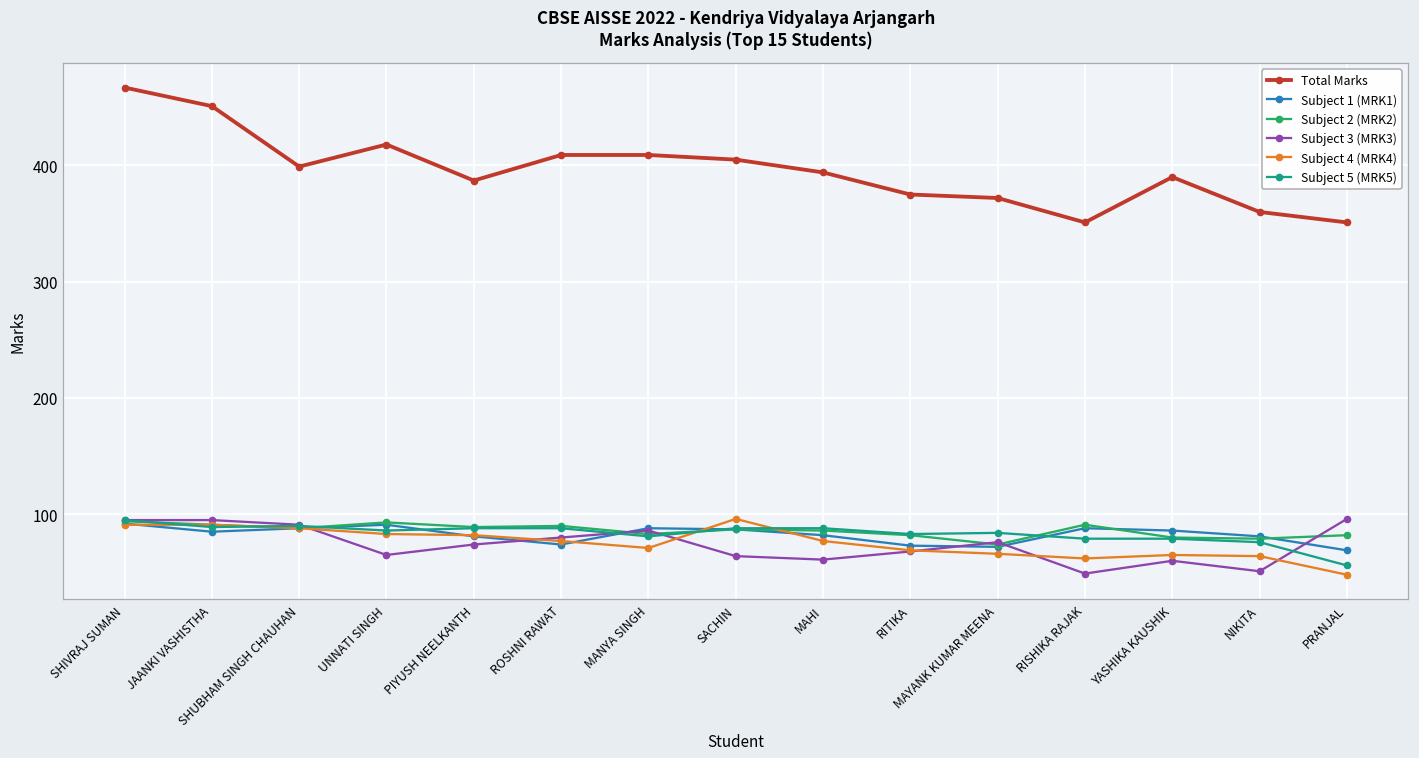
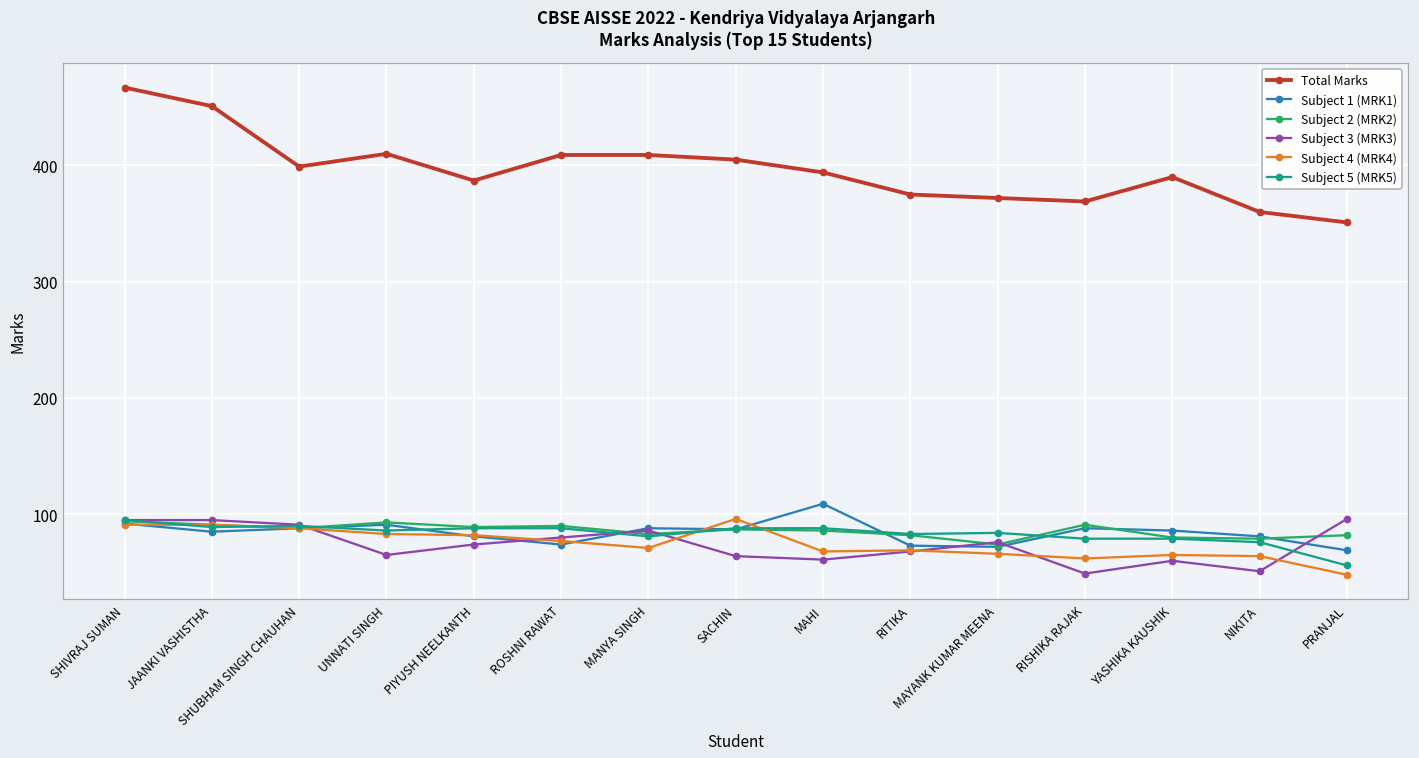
  {
    "Total Marks": {
      "SHIVRAJ SUMAN": 467,
      "JAANKI VASHISTHA": 451,
      "SHUBHAM SINGH CHAUHAN": 399,
-     "UNNATI SINGH": 418,
+     "UNNATI SINGH": 410,
      "PIYUSH NEELKANTH": 387,
      "ROSHNI RAWAT": 409,
      "MANYA SINGH": 409,
      "SACHIN": 405,
      "MAHI": 394,
      "RITIKA": 375,
      "MAYANK KUMAR MEENA": 372,
-     "RISHIKA RAJAK": 351,
+     "RISHIKA RAJAK": 369,
      "YASHIKA KAUSHIK": 390,
      "NIKITA": 360,
      "PRANJAL": 351
    },
    "Subject 1 (MRK1)": {
      "JAANKI VASHISTHA": 85,
      "ROSHNI RAWAT": 74,
-     "MAHI": 82,
+     "MAHI": 109,
      "RITIKA": 73,
      "RISHIKA RAJAK": 88,
      "YASHIKA KAUSHIK": 86,
      "PRANJAL": 69
    },
    "Subject 3 (MRK3)": {
      "JAANKI VASHISTHA": 95,
      "UNNATI SINGH": 65,
      "PIYUSH NEELKANTH": 74,
      "ROSHNI RAWAT": 80,
      "SACHIN": 64,
      "MAHI": 61,
      "RISHIKA RAJAK": 49,
      "YASHIKA KAUSHIK": 60,
      "NIKITA": 51,
      "PRANJAL": 96
    },
    "Subject 4 (MRK4)": {
      "UNNATI SINGH": 83,
      "ROSHNI RAWAT": 77,
      "MANYA SINGH": 71,
      "SACHIN": 96,
-     "MAHI": 77,
+     "MAHI": 68,
      "MAYANK KUMAR MEENA": 66,
      "RISHIKA RAJAK": 62,
      "YASHIKA KAUSHIK": 65,
      "NIKITA": 64,
      "PRANJAL": 48
    }
  }
